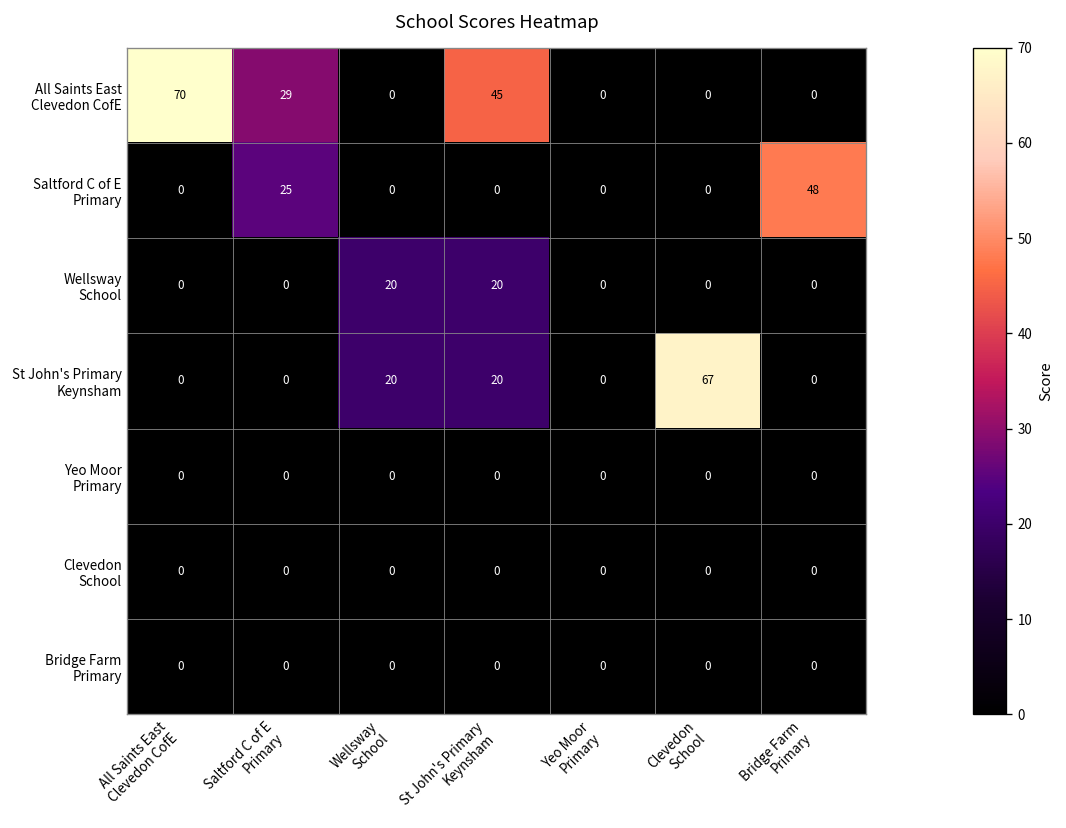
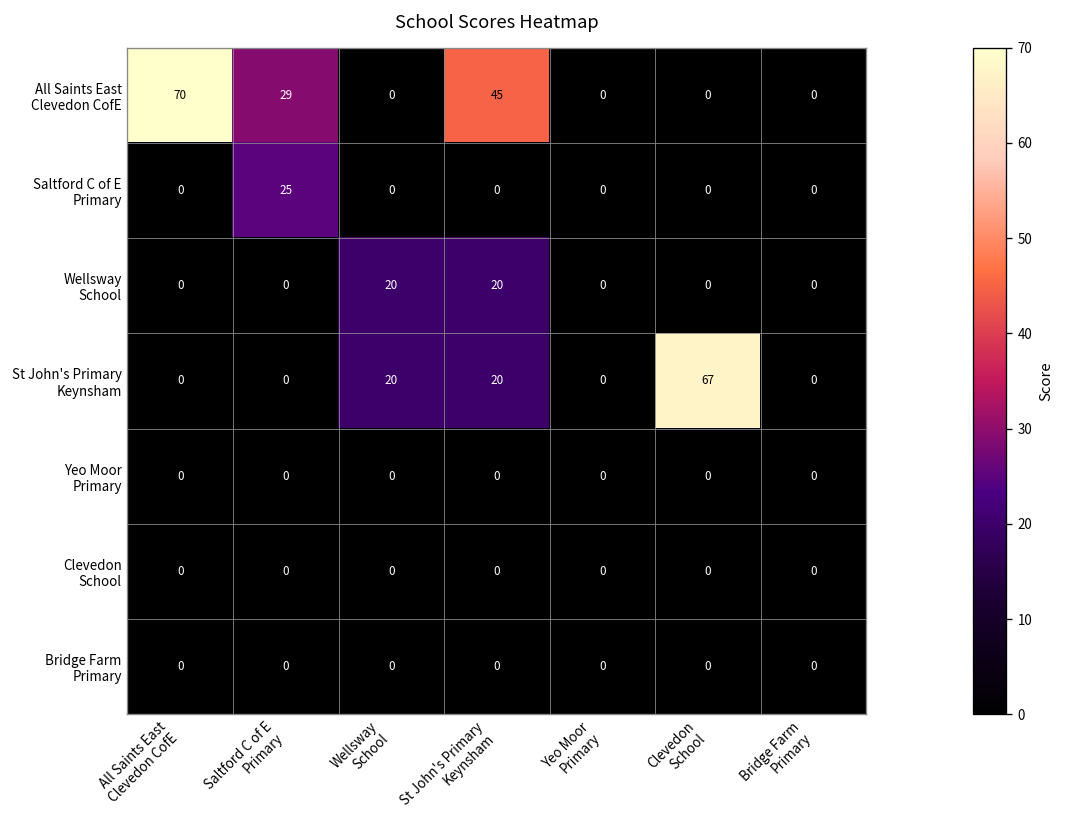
  {
    "All Saints East Clevedon CofE": {
      "All Saints East Clevedon CofE": 70,
      "Saltford C of E Primary": 29,
      "Wellsway School": 0,
      "St John's Primary Keynsham": 45,
      "Yeo Moor Primary": 0,
      "Clevedon School": 0,
      "Bridge Farm Primary": 0
    },
    "Saltford C of E Primary": {
      "All Saints East Clevedon CofE": 0,
      "Saltford C of E Primary": 25,
      "Wellsway School": 0,
      "St John's Primary Keynsham": 0,
      "Yeo Moor Primary": 0,
      "Clevedon School": 0,
-     "Bridge Farm Primary": 48
+     "Bridge Farm Primary": 0
    },
    "Wellsway School": {
      "All Saints East Clevedon CofE": 0,
      "Saltford C of E Primary": 0,
      "Wellsway School": 20,
      "St John's Primary Keynsham": 20,
      "Yeo Moor Primary": 0,
      "Clevedon School": 0,
      "Bridge Farm Primary": 0
    },
    "St John's Primary Keynsham": {
      "All Saints East Clevedon CofE": 0,
      "Saltford C of E Primary": 0,
      "Wellsway School": 20,
      "St John's Primary Keynsham": 20,
      "Yeo Moor Primary": 0,
      "Clevedon School": 67,
      "Bridge Farm Primary": 0
    },
    "Yeo Moor Primary": {
      "All Saints East Clevedon CofE": 0,
      "Saltford C of E Primary": 0,
      "Wellsway School": 0,
      "St John's Primary Keynsham": 0,
      "Yeo Moor Primary": 0,
      "Clevedon School": 0,
      "Bridge Farm Primary": 0
    },
    "Clevedon School": {
      "All Saints East Clevedon CofE": 0,
      "Saltford C of E Primary": 0,
      "Wellsway School": 0,
      "St John's Primary Keynsham": 0,
      "Yeo Moor Primary": 0,
      "Clevedon School": 0,
      "Bridge Farm Primary": 0
    },
    "Bridge Farm Primary": {
      "All Saints East Clevedon CofE": 0,
      "Saltford C of E Primary": 0,
      "Wellsway School": 0,
      "St John's Primary Keynsham": 0,
      "Yeo Moor Primary": 0,
      "Clevedon School": 0,
      "Bridge Farm Primary": 0
    }
  }
